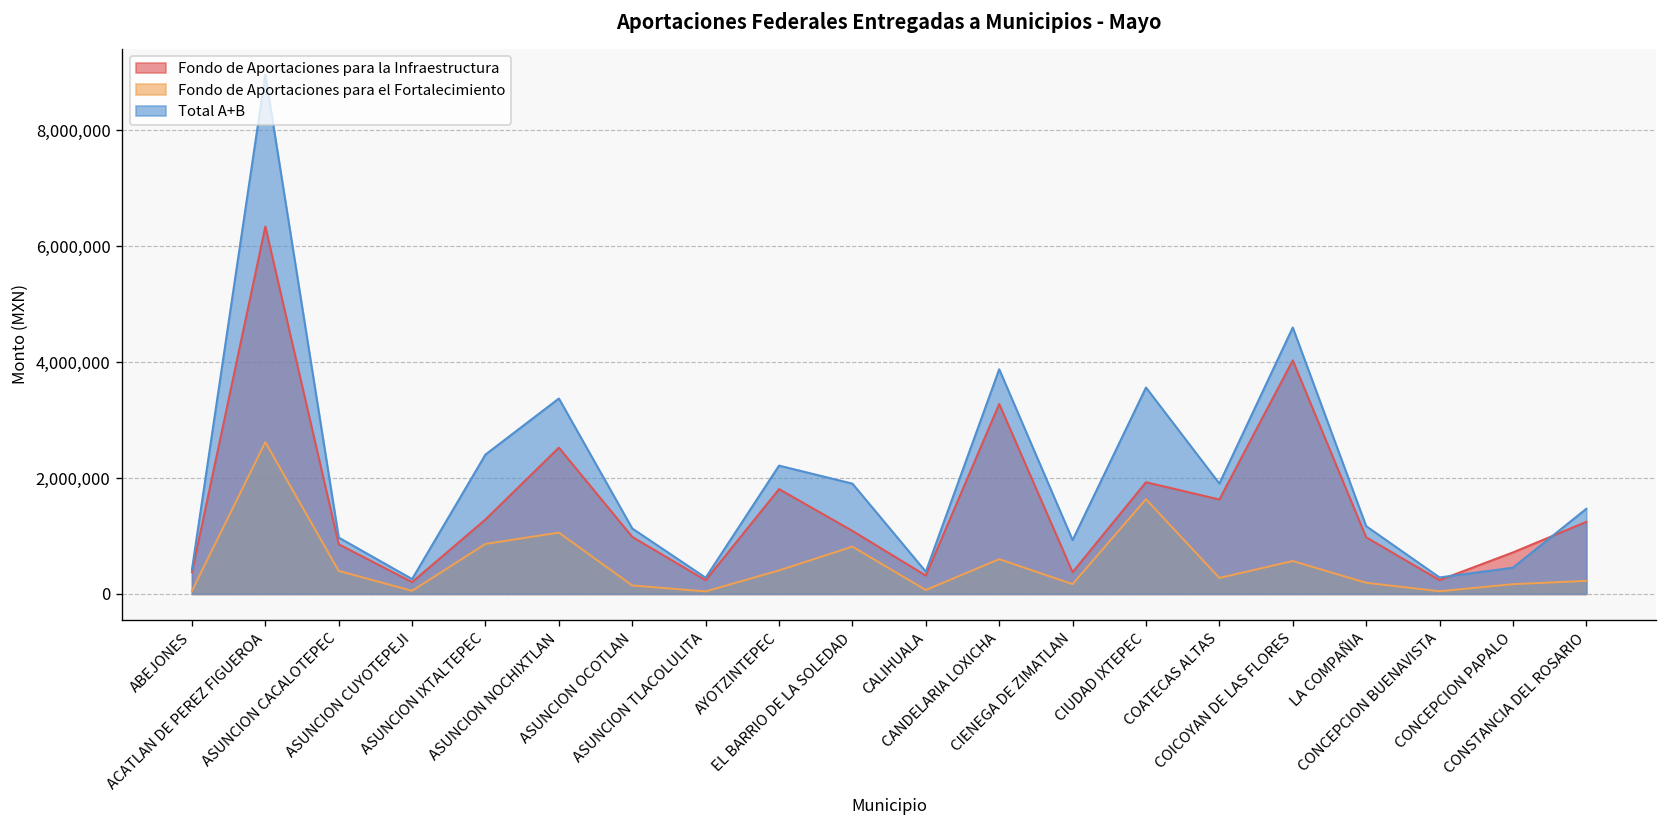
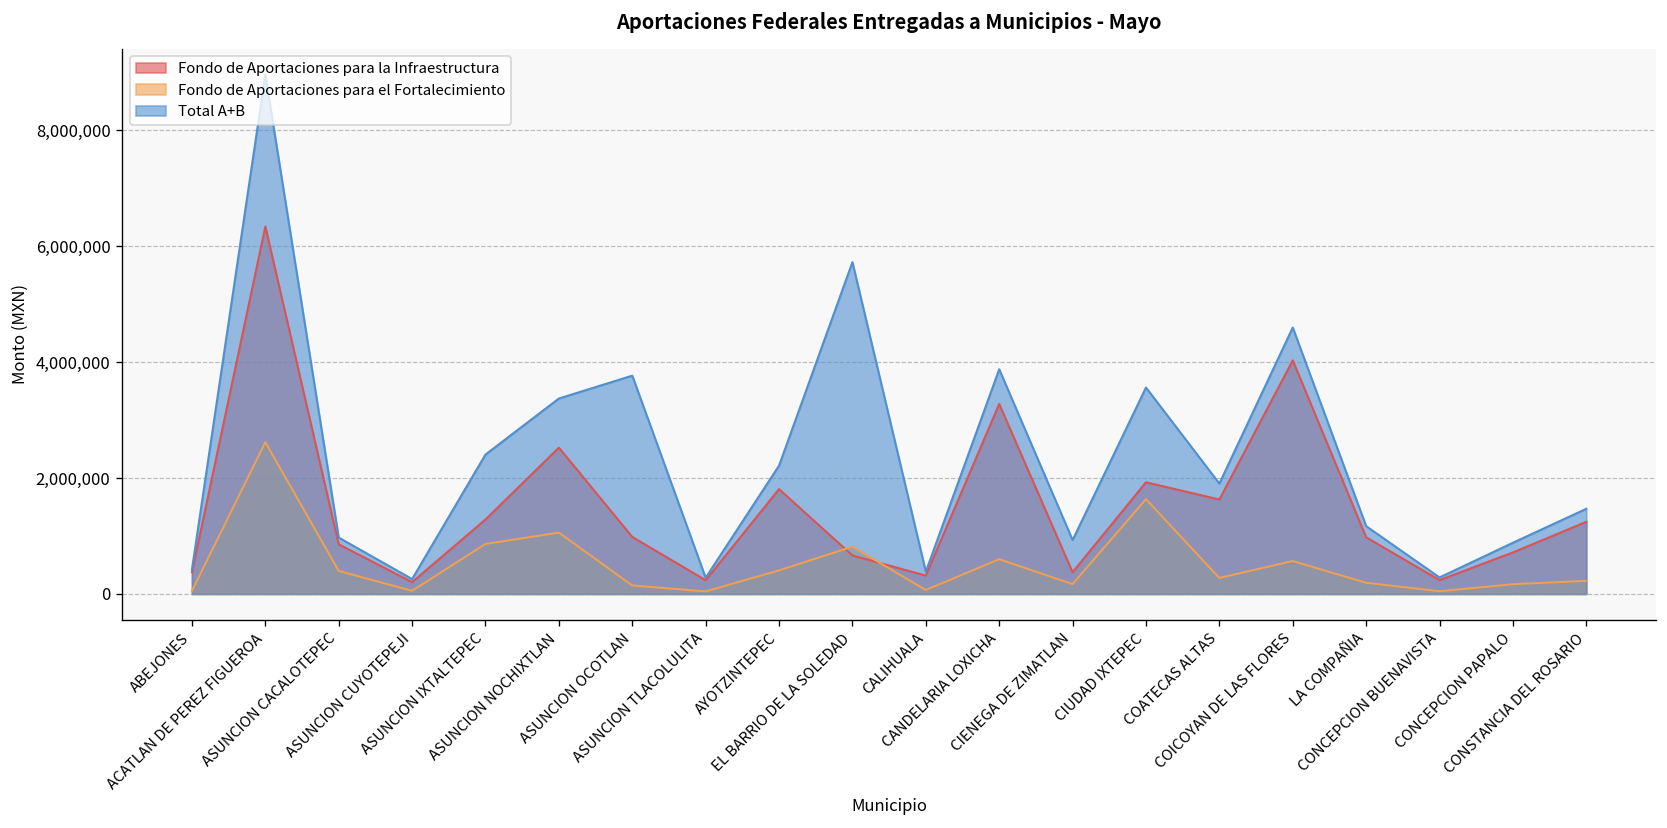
  {
    "Fondo de Aportaciones para la Infraestructura": {
      "ACATLAN DE PEREZ FIGUEROA": "6,300,000",
      "ASUNCION CACALOTEPEC": "900,000",
      "ASUNCION CUYOTEPEJI": "200,000",
      "ASUNCION IXTALTEPEC": "1,300,000",
      "ASUNCION NOCHIXTLAN": "2,500,000",
      "ASUNCION OCOTLAN": "1,000,000",
      "AYOTZINTEPEC": "1,800,000",
-     "EL BARRIO DE LA SOLEDAD": "1,100,000",
+     "EL BARRIO DE LA SOLEDAD": "700,000",
      "CALIHUALA": "300,000",
      "CANDELARIA LOXICHA": "3,300,000",
      "CIENEGA DE ZIMATLAN": "400,000",
      "CIUDAD IXTEPEC": "1,900,000",
      "COATECAS ALTAS": "1,600,000",
      "COICOYAN DE LAS FLORES": "4,000,000",
      "LA COMPAÑIA": "1,000,000",
      "CONCEPCION PAPALO": "700,000",
      "CONSTANCIA DEL ROSARIO": "1,200,000"
    },
    "Fondo de Aportaciones para el Fortalecimiento": {
      "ABEJONES": "100,000",
      "ACATLAN DE PEREZ FIGUEROA": "2,600,000",
      "ASUNCION CACALOTEPEC": "400,000",
      "ASUNCION CUYOTEPEJI": "100,000",
      "ASUNCION IXTALTEPEC": "900,000",
      "ASUNCION NOCHIXTLAN": "1,100,000",
      "ASUNCION OCOTLAN": "100,000",
      "ASUNCION TLACOLULITA": "0",
      "AYOTZINTEPEC": "400,000",
      "EL BARRIO DE LA SOLEDAD": "800,000",
      "CALIHUALA": "100,000",
      "CANDELARIA LOXICHA": "600,000",
      "CIENEGA DE ZIMATLAN": "200,000",
      "CIUDAD IXTEPEC": "1,600,000",
      "COATECAS ALTAS": "300,000",
      "COICOYAN DE LAS FLORES": "600,000",
      "LA COMPAÑIA": "200,000",
      "CONCEPCION BUENAVISTA": "0",
      "CONCEPCION PAPALO": "200,000",
      "CONSTANCIA DEL ROSARIO": "200,000"
    },
    "Total A+B": {
      "ASUNCION CACALOTEPEC": "1,000,000",
      "ASUNCION CUYOTEPEJI": "300,000",
      "ASUNCION IXTALTEPEC": "2,400,000",
      "ASUNCION NOCHIXTLAN": "3,400,000",
-     "ASUNCION OCOTLAN": "1,100,000",
+     "ASUNCION OCOTLAN": "3,800,000",
      "AYOTZINTEPEC": "2,200,000",
-     "EL BARRIO DE LA SOLEDAD": "1,900,000",
+     "EL BARRIO DE LA SOLEDAD": "5,700,000",
      "CALIHUALA": "400,000",
      "CANDELARIA LOXICHA": "3,900,000",
      "CIENEGA DE ZIMATLAN": "900,000",
      "CIUDAD IXTEPEC": "3,600,000",
      "COATECAS ALTAS": "1,900,000",
      "COICOYAN DE LAS FLORES": "4,600,000",
      "LA COMPAÑIA": "1,200,000",
-     "CONCEPCION PAPALO": "500,000",
+     "CONCEPCION PAPALO": "900,000",
      "CONSTANCIA DEL ROSARIO": "1,500,000"
    }
  }
